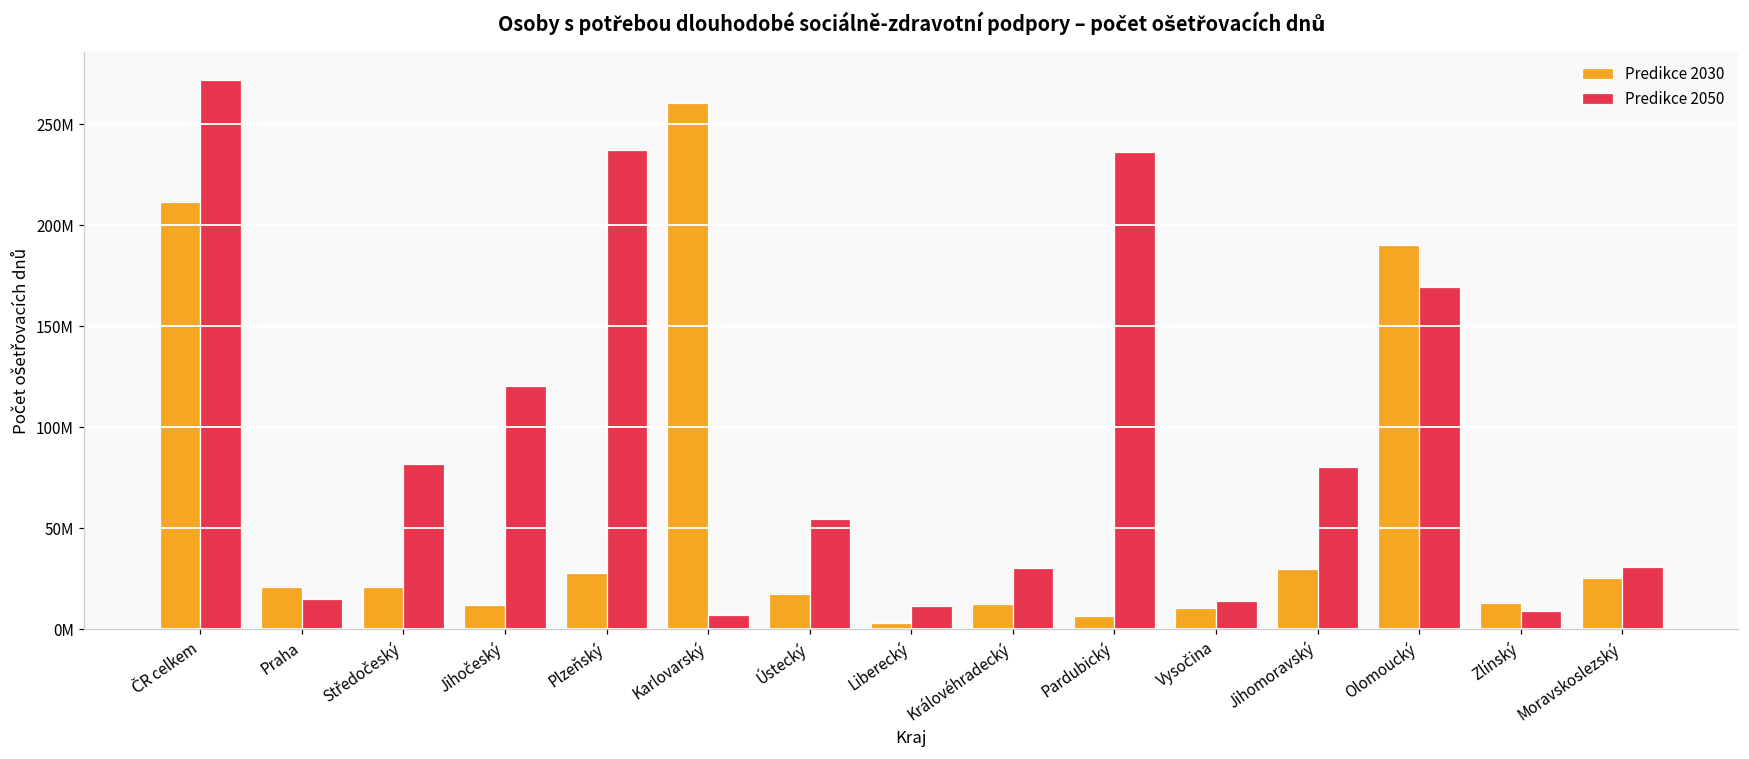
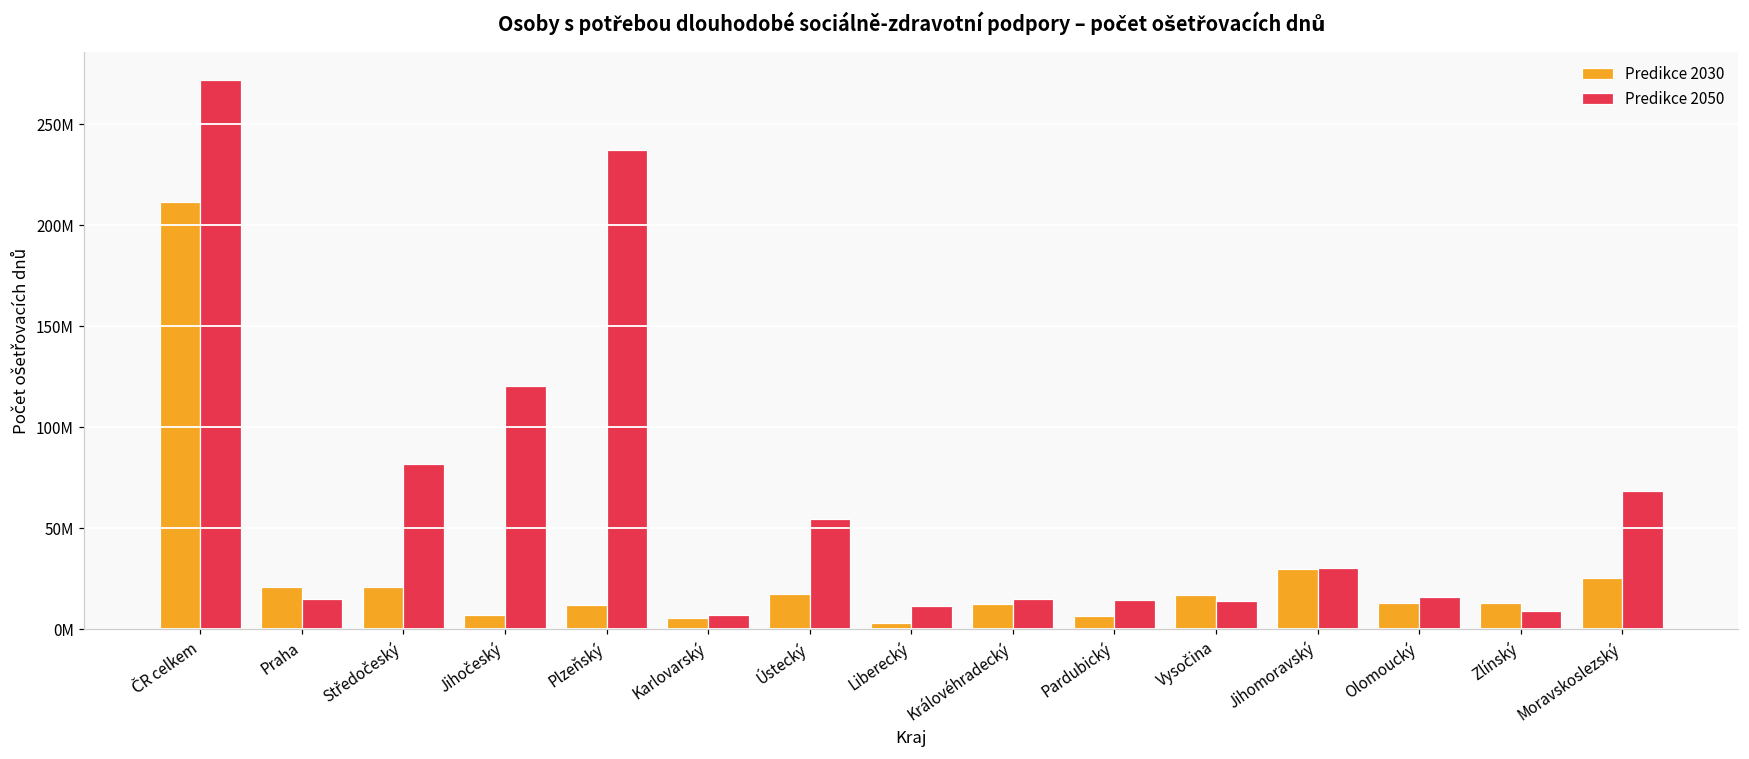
  {
    "Predikce 2030": {
      "ČR celkem": 211000000,
      "Praha": 21000000,
      "Středočeský": 21000000,
-     "Jihočeský": 12000000,
-     "Plzeňský": 28000000,
-     "Karlovarský": 261000000,
+     "Jihočeský": 7000000,
+     "Plzeňský": 12000000,
+     "Karlovarský": 6000000,
      "Ústecký": 17000000,
      "Liberecký": 3000000,
      "Královéhradecký": 12000000,
      "Pardubický": 6000000,
-     "Vysočina": 11000000,
+     "Vysočina": 17000000,
      "Jihomoravský": 30000000,
-     "Olomoucký": 190000000,
+     "Olomoucký": 13000000,
      "Zlínský": 13000000,
      "Moravskoslezský": 25000000
    },
    "Predikce 2050": {
      "ČR celkem": 272000000,
      "Praha": 15000000,
      "Středočeský": 82000000,
      "Jihočeský": 120000000,
      "Plzeňský": 237000000,
      "Karlovarský": 7000000,
      "Ústecký": 55000000,
      "Liberecký": 11000000,
-     "Královéhradecký": 30000000,
-     "Pardubický": 236000000,
+     "Královéhradecký": 15000000,
+     "Pardubický": 14000000,
      "Vysočina": 14000000,
-     "Jihomoravský": 80000000,
-     "Olomoucký": 169000000,
+     "Jihomoravský": 31000000,
+     "Olomoucký": 16000000,
      "Zlínský": 9000000,
-     "Moravskoslezský": 31000000
+     "Moravskoslezský": 68000000
    }
  }
